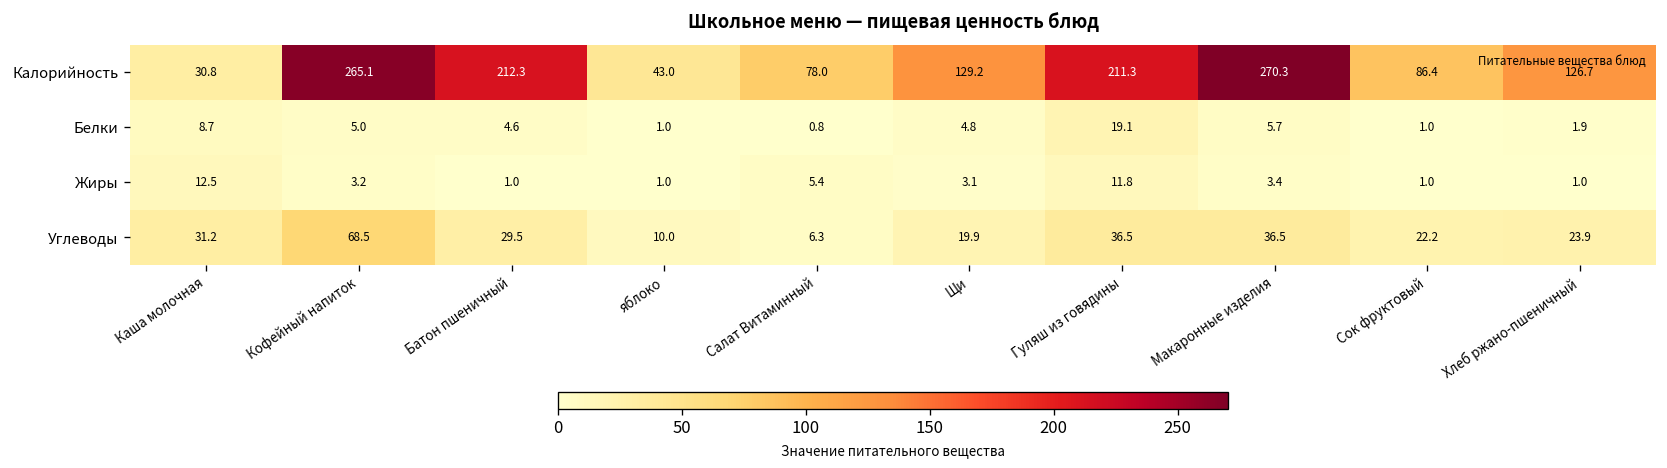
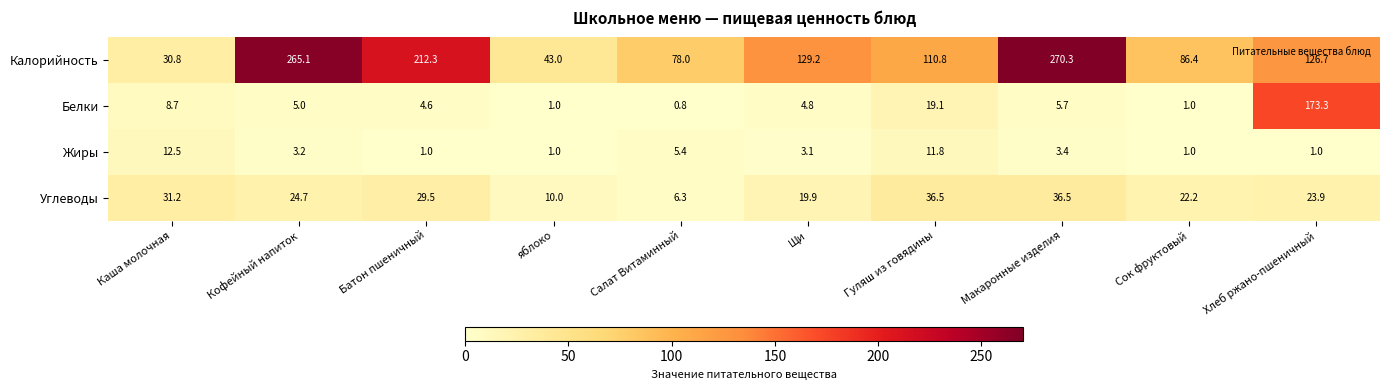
  {
    "Калорийность": {
      "Каша молочная": 30.8,
      "Кофейный напиток": 265.1,
      "Батон пшеничный": 212.3,
      "яблоко": 43.0,
      "Салат Витаминный": 78.0,
      "Щи": 129.2,
-     "Гуляш из говядины": 211.3,
+     "Гуляш из говядины": 110.8,
      "Макаронные изделия": 270.3,
      "Сок фруктовый": 86.4,
      "Хлеб ржано-пшеничный": 126.7
    },
    "Белки": {
      "Каша молочная": 8.7,
      "Кофейный напиток": 5.0,
      "Батон пшеничный": 4.6,
      "яблоко": 1.0,
      "Салат Витаминный": 0.8,
      "Щи": 4.8,
      "Гуляш из говядины": 19.1,
      "Макаронные изделия": 5.7,
      "Сок фруктовый": 1.0,
-     "Хлеб ржано-пшеничный": 1.9
+     "Хлеб ржано-пшеничный": 173.3
    },
    "Жиры": {
      "Каша молочная": 12.5,
      "Кофейный напиток": 3.2,
      "Батон пшеничный": 1.0,
      "яблоко": 1.0,
      "Салат Витаминный": 5.4,
      "Щи": 3.1,
      "Гуляш из говядины": 11.8,
      "Макаронные изделия": 3.4,
      "Сок фруктовый": 1.0,
      "Хлеб ржано-пшеничный": 1.0
    },
    "Углеводы": {
      "Каша молочная": 31.2,
-     "Кофейный напиток": 68.5,
+     "Кофейный напиток": 24.7,
      "Батон пшеничный": 29.5,
      "яблоко": 10.0,
      "Салат Витаминный": 6.3,
      "Щи": 19.9,
      "Гуляш из говядины": 36.5,
      "Макаронные изделия": 36.5,
      "Сок фруктовый": 22.2,
      "Хлеб ржано-пшеничный": 23.9
    }
  }
